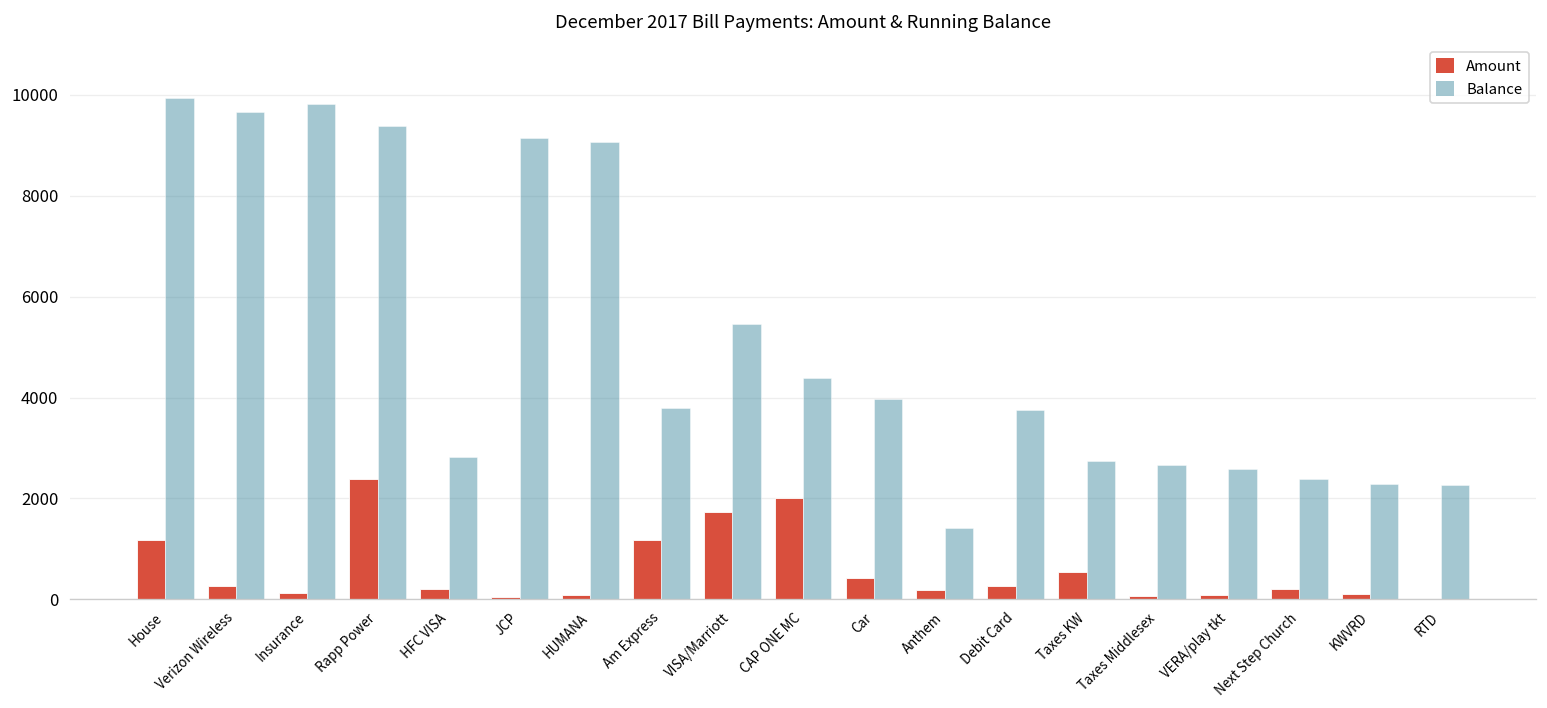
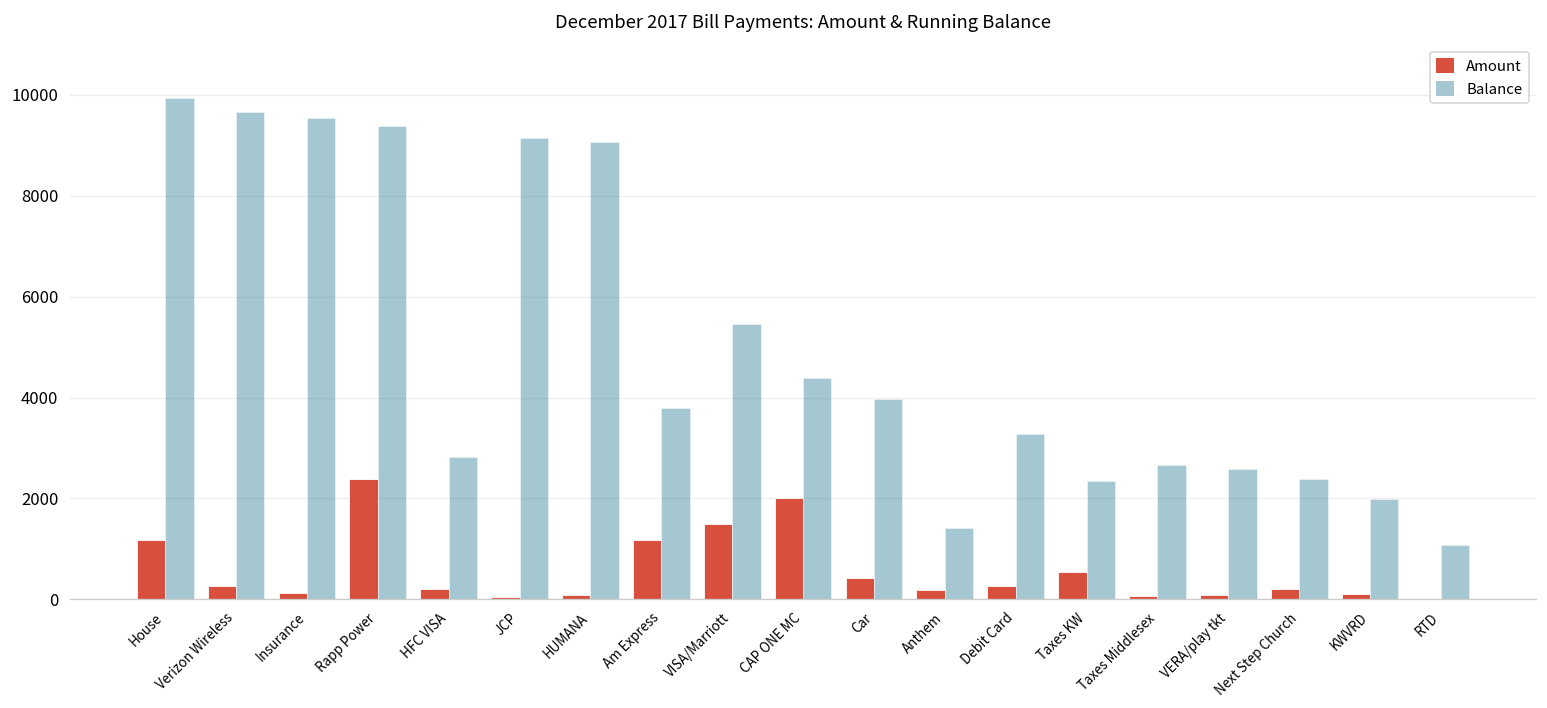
  {
    "Amount": {
      "House": 1200,
      "Verizon Wireless": 300,
      "Insurance": 100,
      "Rapp Power": 2400,
      "HFC VISA": 200,
      "HUMANA": 100,
      "Am Express": 1200,
-     "VISA/Marriott": 1700,
+     "VISA/Marriott": 1500,
      "CAP ONE MC": 2000,
      "Car": 400,
      "Anthem": 200,
      "Debit Card": 300,
      "Taxes KW": 500,
      "Taxes Middlesex": 100,
      "VERA/play tkt": 100,
      "Next Step Church": 200,
      "KWVRD": 100
    },
    "Balance": {
      "House": 9900,
      "Verizon Wireless": 9700,
-     "Insurance": 9800,
+     "Insurance": 9500,
      "Rapp Power": 9400,
      "HFC VISA": 2800,
      "JCP": 9100,
      "HUMANA": 9100,
      "Am Express": 3800,
      "VISA/Marriott": 5500,
      "CAP ONE MC": 4400,
      "Car": 4000,
      "Anthem": 1400,
-     "Debit Card": 3700,
-     "Taxes KW": 2700,
+     "Debit Card": 3300,
+     "Taxes KW": 2300,
      "Taxes Middlesex": 2700,
      "VERA/play tkt": 2600,
      "Next Step Church": 2400,
-     "KWVRD": 2300,
-     "RTD": 2300
+     "KWVRD": 2000,
+     "RTD": 1100
    }
  }
